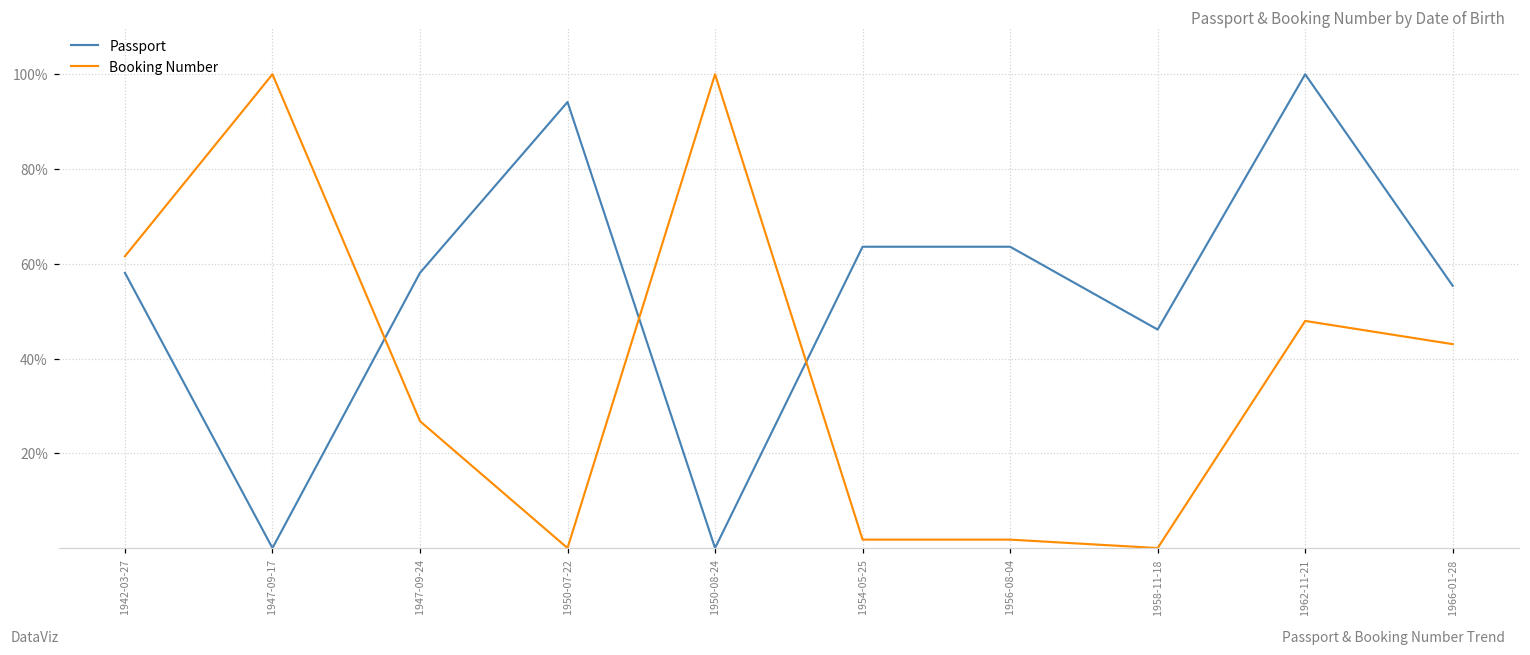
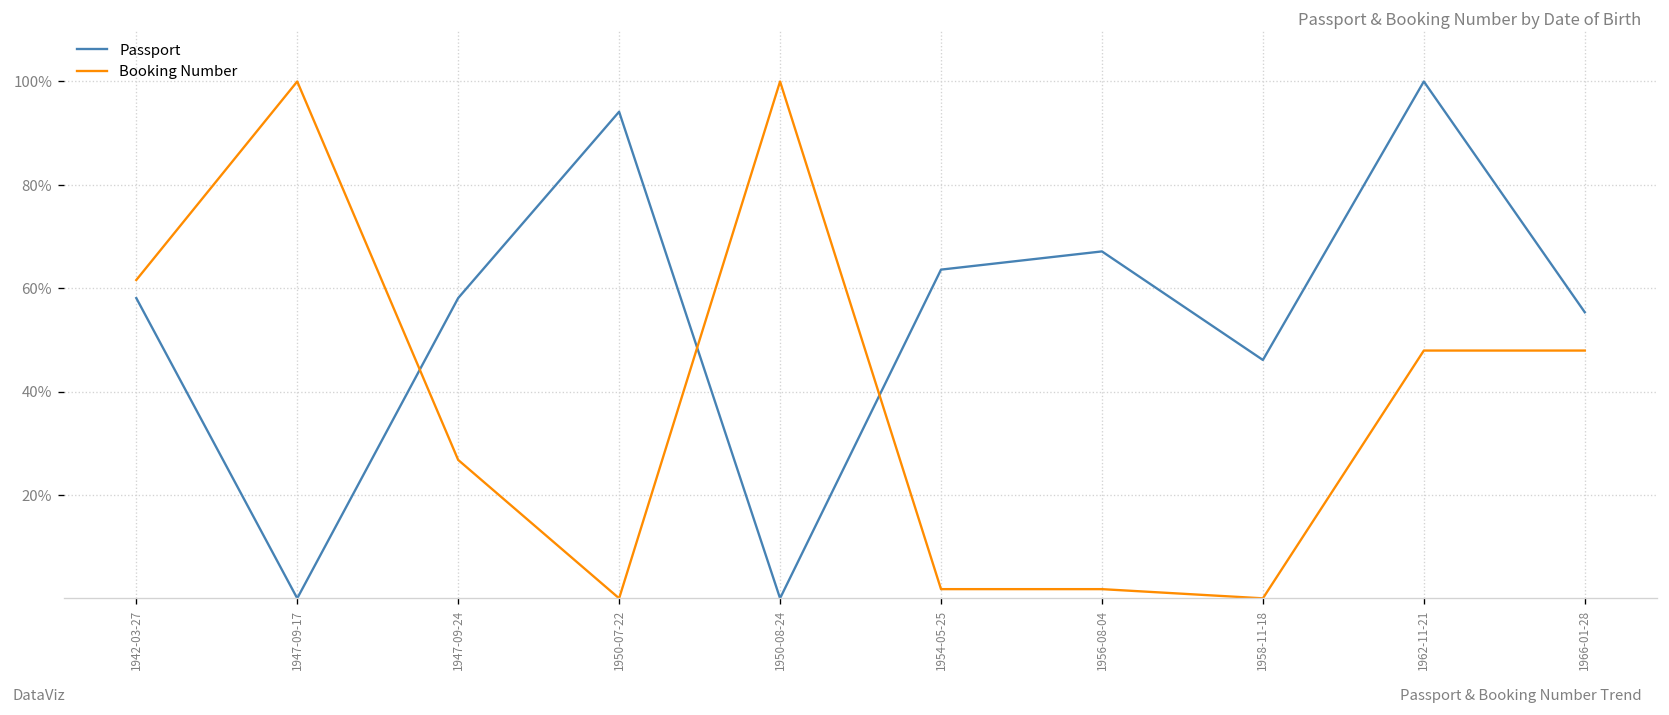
  {
    "Passport": {
      "1942-03-27": "58%",
      "1947-09-17": "0%",
      "1947-09-24": "58%",
      "1950-07-22": "94%",
      "1950-08-24": "0%",
      "1954-05-25": "64%",
-     "1956-08-04": "64%",
+     "1956-08-04": "67%",
      "1958-11-18": "46%",
      "1962-11-21": "100%",
      "1966-01-28": "55%"
    },
    "Booking Number": {
      "1942-03-27": "62%",
      "1947-09-17": "100%",
      "1947-09-24": "27%",
      "1950-07-22": "0%",
      "1950-08-24": "100%",
      "1954-05-25": "2%",
      "1956-08-04": "2%",
      "1958-11-18": "0%",
      "1962-11-21": "48%",
-     "1966-01-28": "43%"
+     "1966-01-28": "48%"
    }
  }
